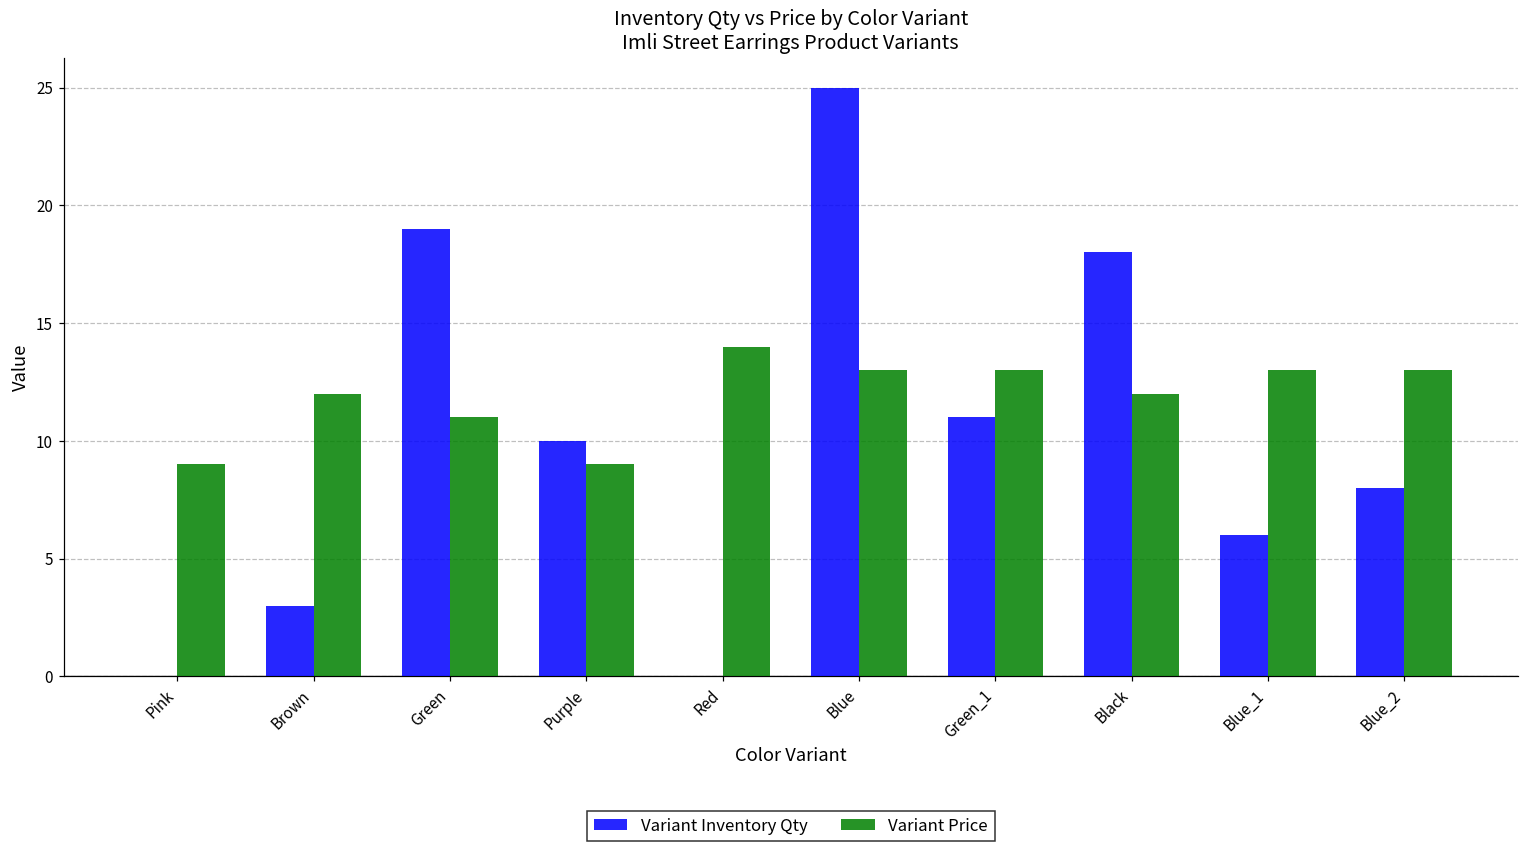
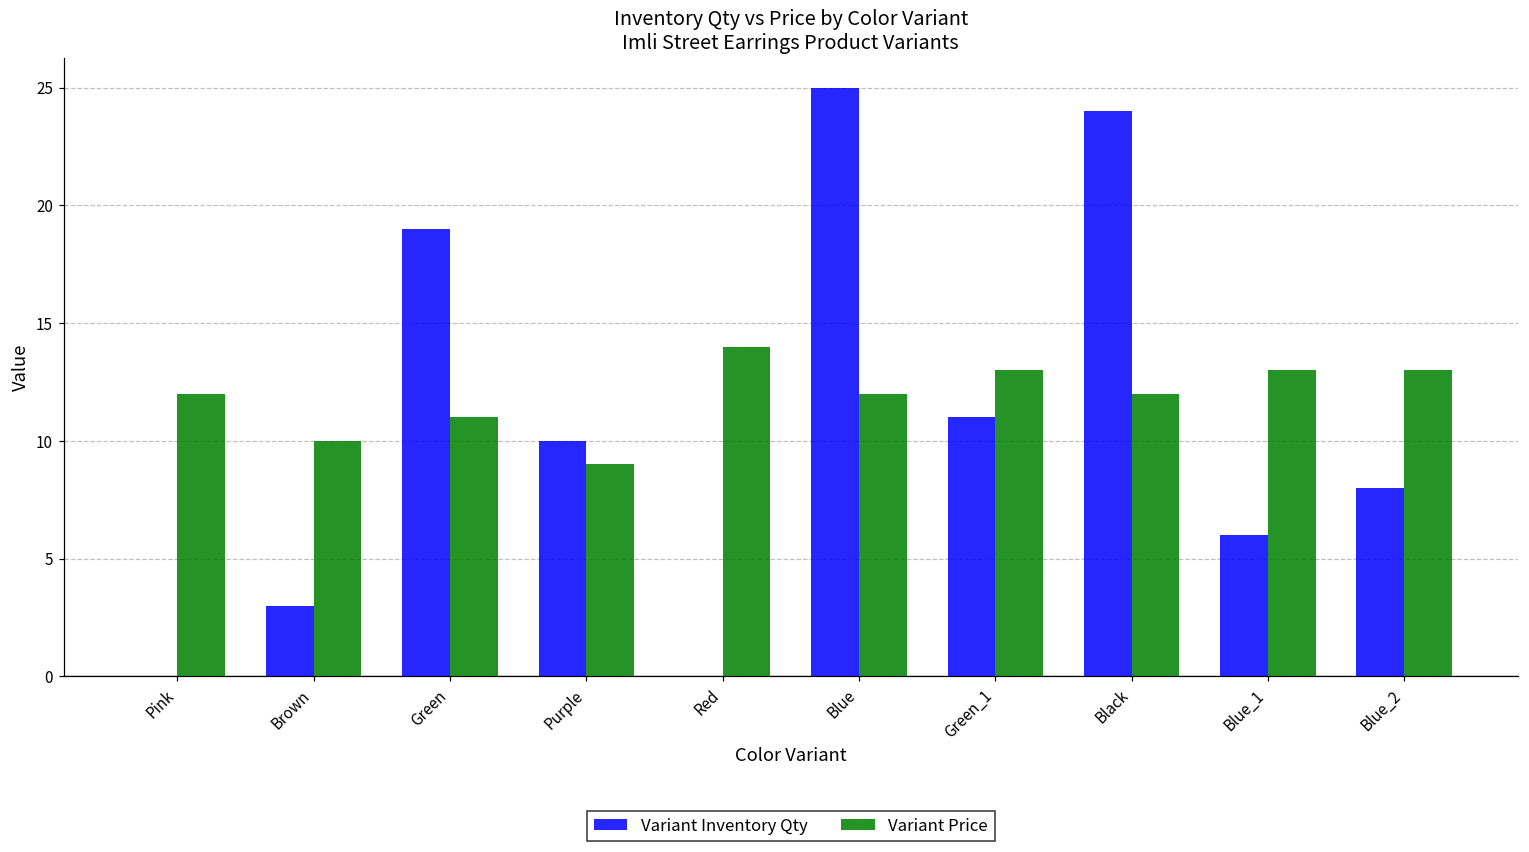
  {
    "Variant Inventory Qty": {
      "Pink": 0,
      "Brown": 3,
      "Green": 19,
      "Purple": 10,
      "Red": 0,
      "Blue": 25,
      "Green_1": 11,
-     "Black": 18,
+     "Black": 24,
      "Blue_1": 6,
      "Blue_2": 8
    },
    "Variant Price": {
-     "Pink": 9,
-     "Brown": 12,
+     "Pink": 12,
+     "Brown": 10,
      "Green": 11,
      "Purple": 9,
      "Red": 14,
-     "Blue": 13,
+     "Blue": 12,
      "Green_1": 13,
      "Black": 12,
      "Blue_1": 13,
      "Blue_2": 13
    }
  }
